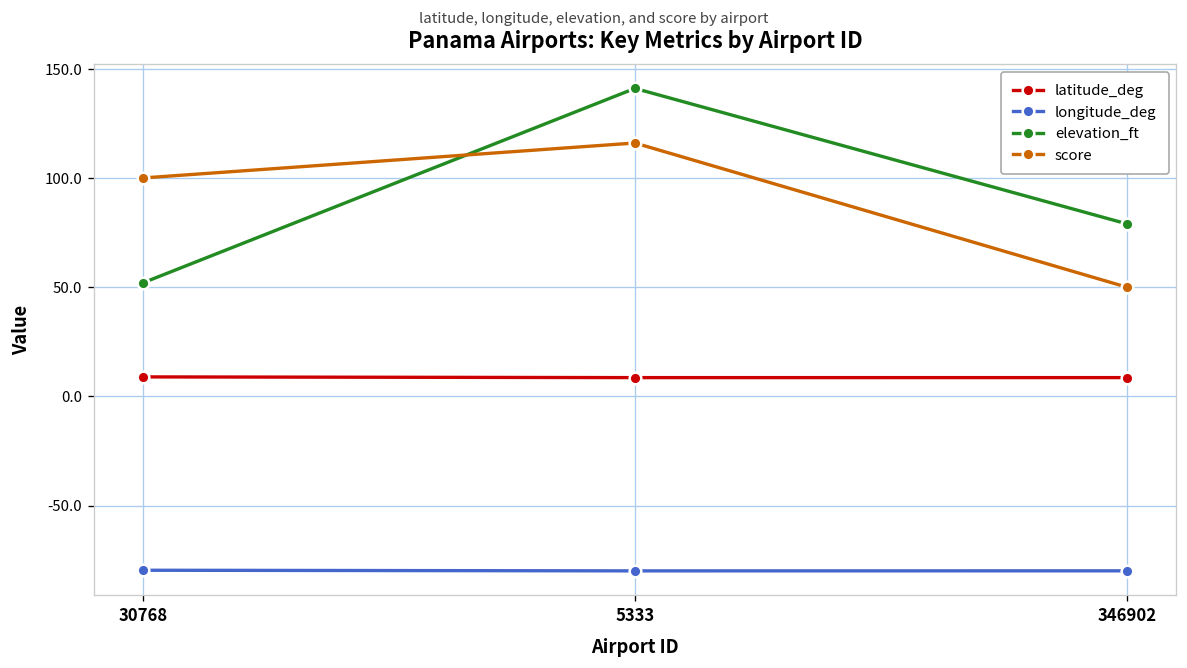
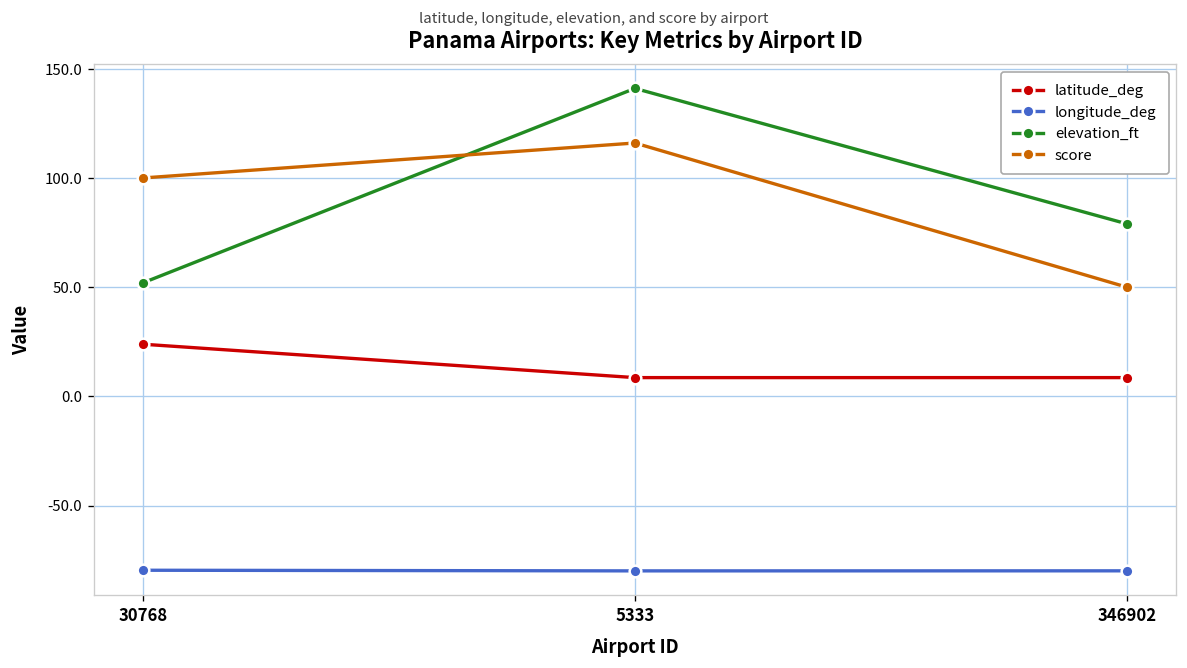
  {
    "latitude_deg": {
-     "30768": 9,
+     "30768": 24,
      "5333": 9,
      "346902": 9
    },
    "longitude_deg": {
      "30768": -80,
      "5333": -80,
      "346902": -80
    },
    "elevation_ft": {
      "30768": 52,
      "5333": 141,
      "346902": 79
    },
    "score": {
      "30768": 100,
      "5333": 116,
      "346902": 50
    }
  }
